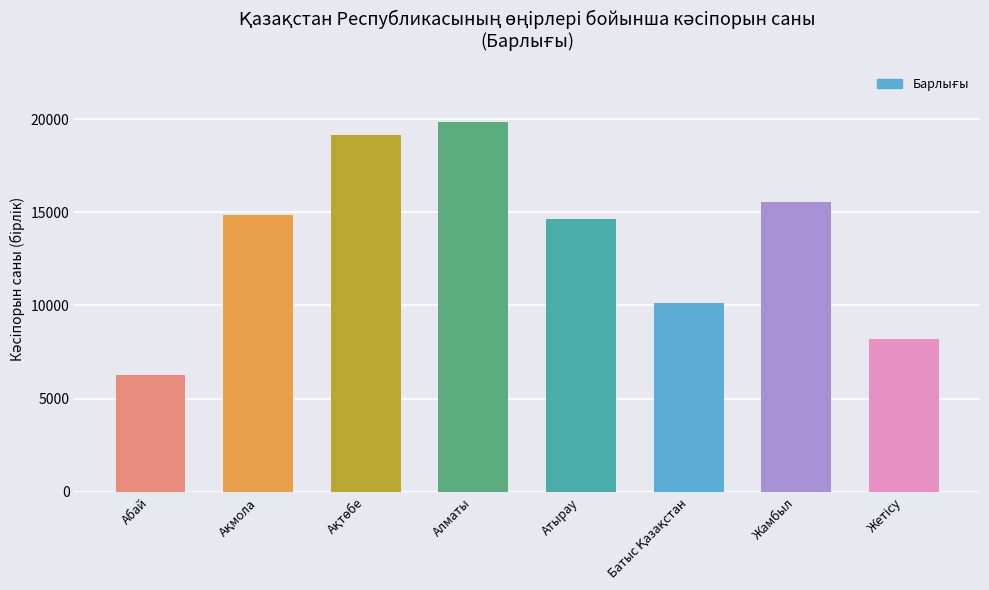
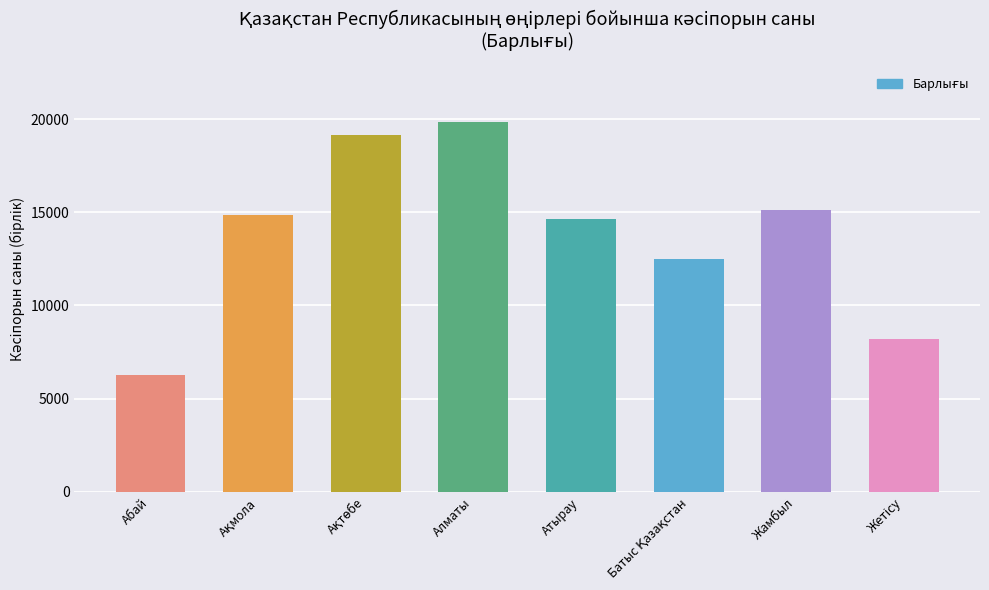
  {
    "Абай": 6300,
    "Ақмола": 14800,
    "Ақтөбе": 19100,
    "Алматы": 19800,
    "Атырау": 14600,
-   "Батыс Қазақстан": 10100,
-   "Жамбыл": 15600,
+   "Батыс Қазақстан": 12500,
+   "Жамбыл": 15100,
    "Жетісу": 8200
  }
